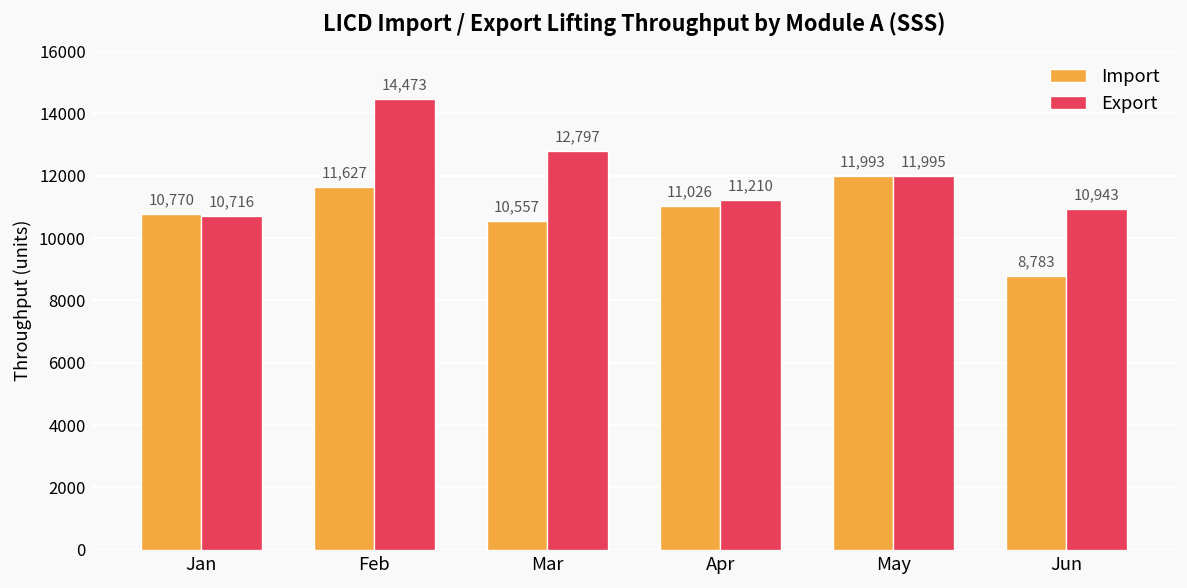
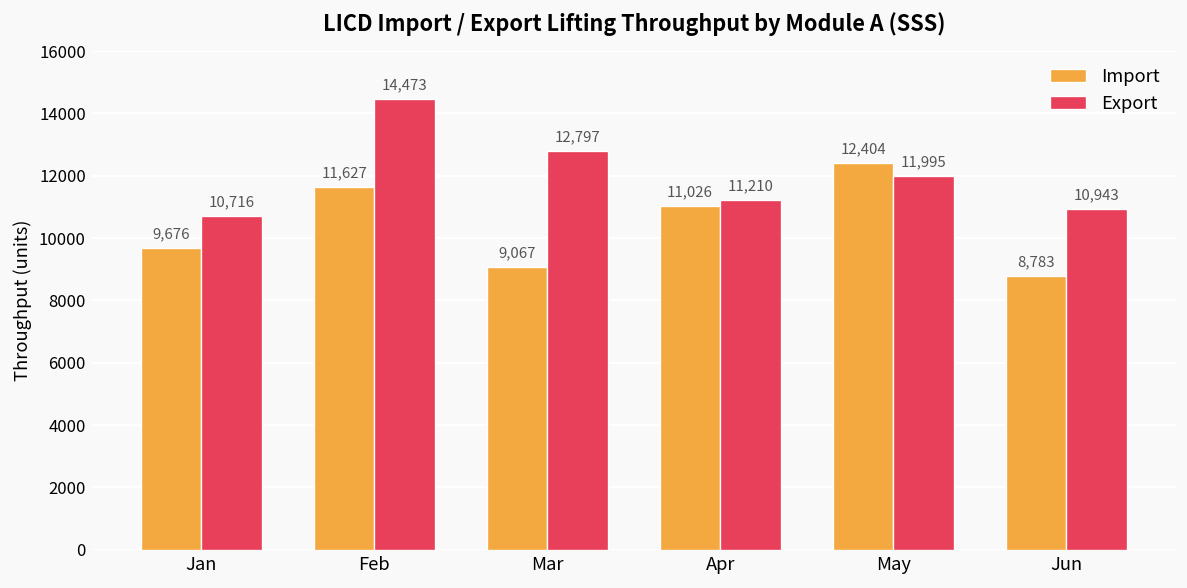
  {
    "Import": {
-     "Jan": "10,770",
+     "Jan": "9,676",
      "Feb": "11,627",
-     "Mar": "10,557",
+     "Mar": "9,067",
      "Apr": "11,026",
-     "May": "11,993",
+     "May": "12,404",
      "Jun": "8,783"
    },
    "Export": {
      "Jan": "10,716",
      "Feb": "14,473",
      "Mar": "12,797",
      "Apr": "11,210",
      "May": "11,995",
      "Jun": "10,943"
    }
  }
